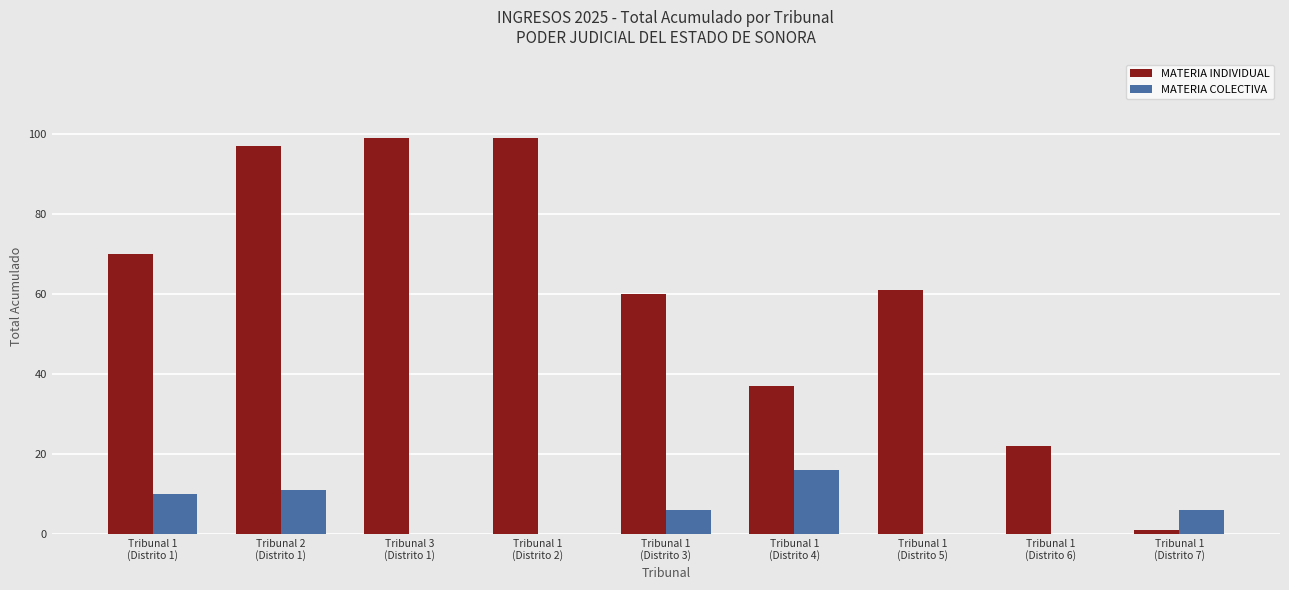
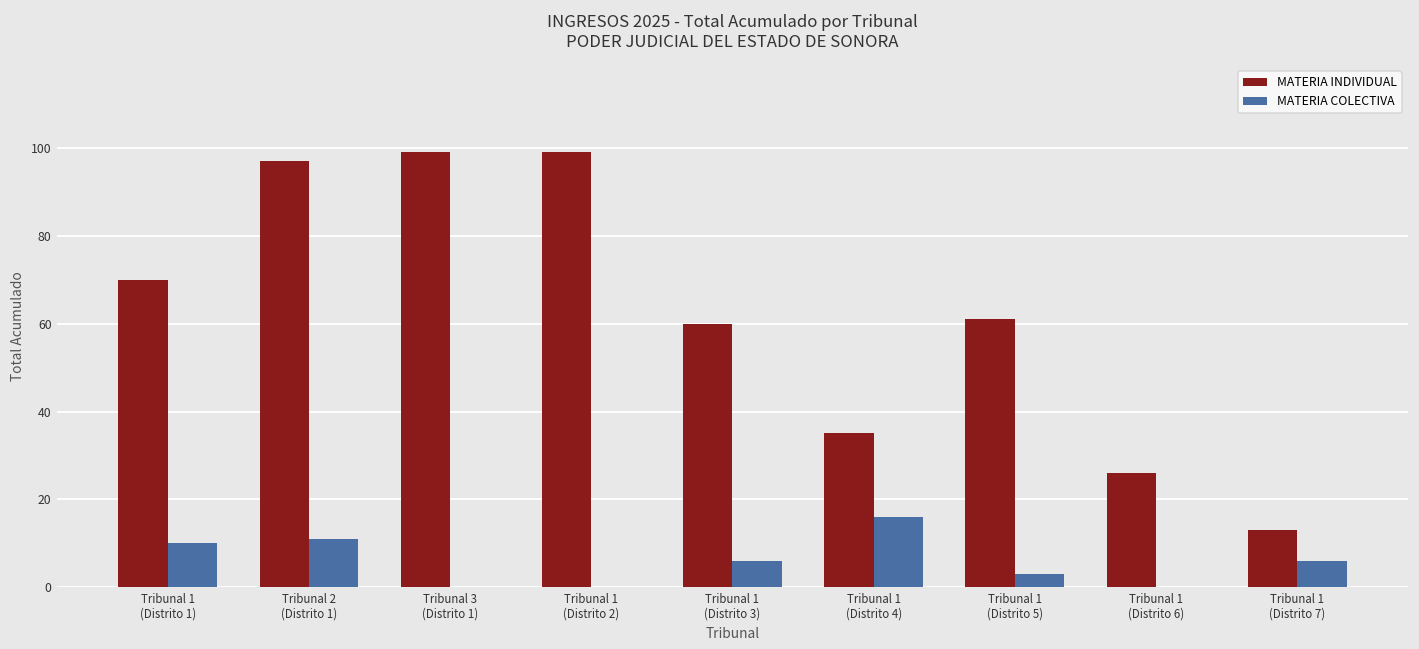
  {
    "MATERIA INDIVIDUAL": {
      "Tribunal 1 (Distrito 1)": 70,
      "Tribunal 2 (Distrito 1)": 97,
      "Tribunal 3 (Distrito 1)": 99,
      "Tribunal 1 (Distrito 2)": 99,
      "Tribunal 1 (Distrito 3)": 60,
-     "Tribunal 1 (Distrito 4)": 37,
+     "Tribunal 1 (Distrito 4)": 35,
      "Tribunal 1 (Distrito 5)": 61,
-     "Tribunal 1 (Distrito 6)": 22,
-     "Tribunal 1 (Distrito 7)": 1
+     "Tribunal 1 (Distrito 6)": 26,
+     "Tribunal 1 (Distrito 7)": 13
    },
    "MATERIA COLECTIVA": {
      "Tribunal 1 (Distrito 1)": 10,
      "Tribunal 2 (Distrito 1)": 11,
      "Tribunal 3 (Distrito 1)": 0,
      "Tribunal 1 (Distrito 2)": 0,
      "Tribunal 1 (Distrito 3)": 6,
      "Tribunal 1 (Distrito 4)": 16,
-     "Tribunal 1 (Distrito 5)": 0,
+     "Tribunal 1 (Distrito 5)": 3,
      "Tribunal 1 (Distrito 6)": 0,
      "Tribunal 1 (Distrito 7)": 6
    }
  }
